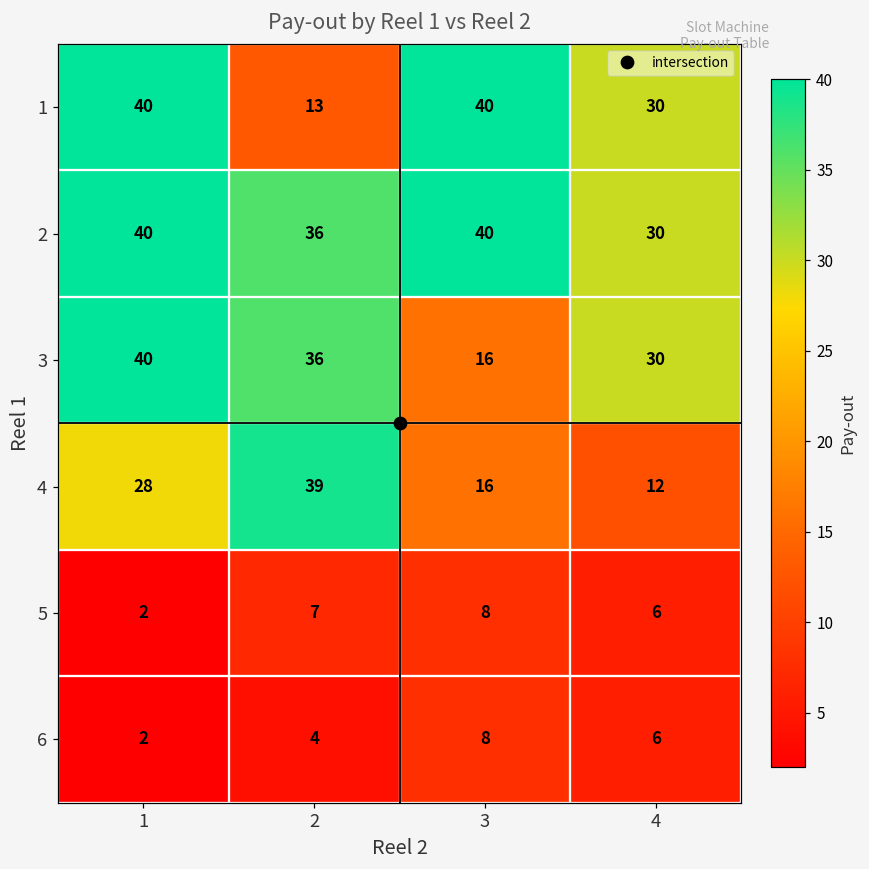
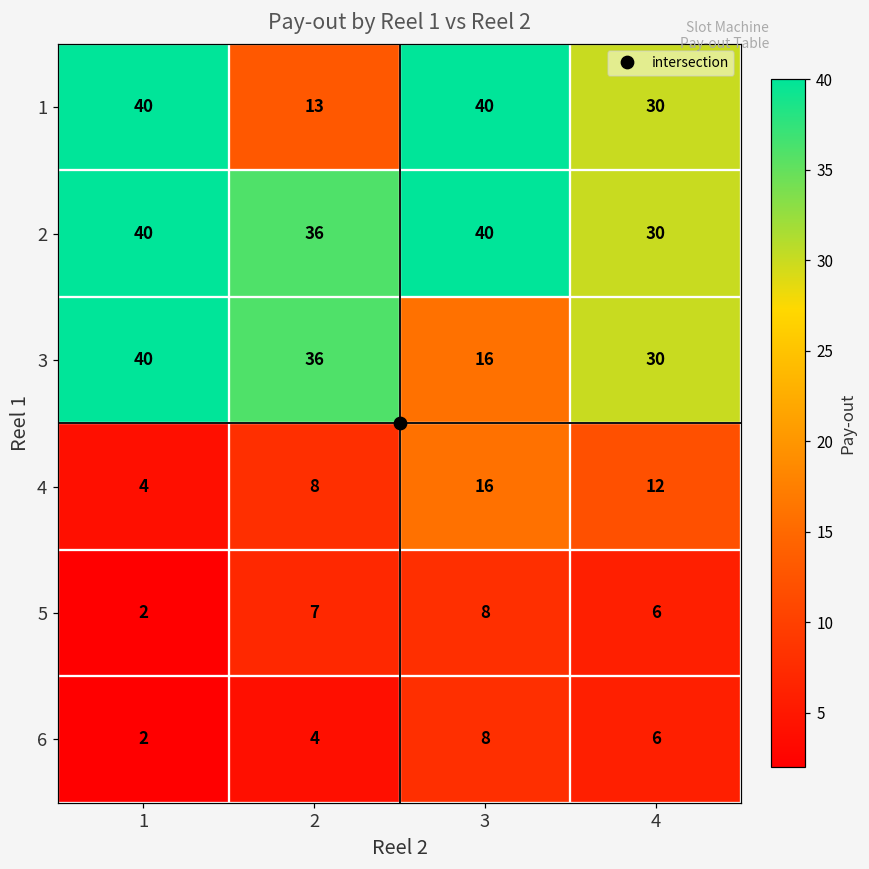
  {
    "1": {
      "1": 40,
      "2": 13,
      "3": 40,
      "4": 30
    },
    "2": {
      "1": 40,
      "2": 36,
      "3": 40,
      "4": 30
    },
    "3": {
      "1": 40,
      "2": 36,
      "3": 16,
      "4": 30
    },
    "4": {
-     "1": 28,
-     "2": 39,
+     "1": 4,
+     "2": 8,
      "3": 16,
      "4": 12
    },
    "5": {
      "1": 2,
      "2": 7,
      "3": 8,
      "4": 6
    },
    "6": {
      "1": 2,
      "2": 4,
      "3": 8,
      "4": 6
    }
  }
